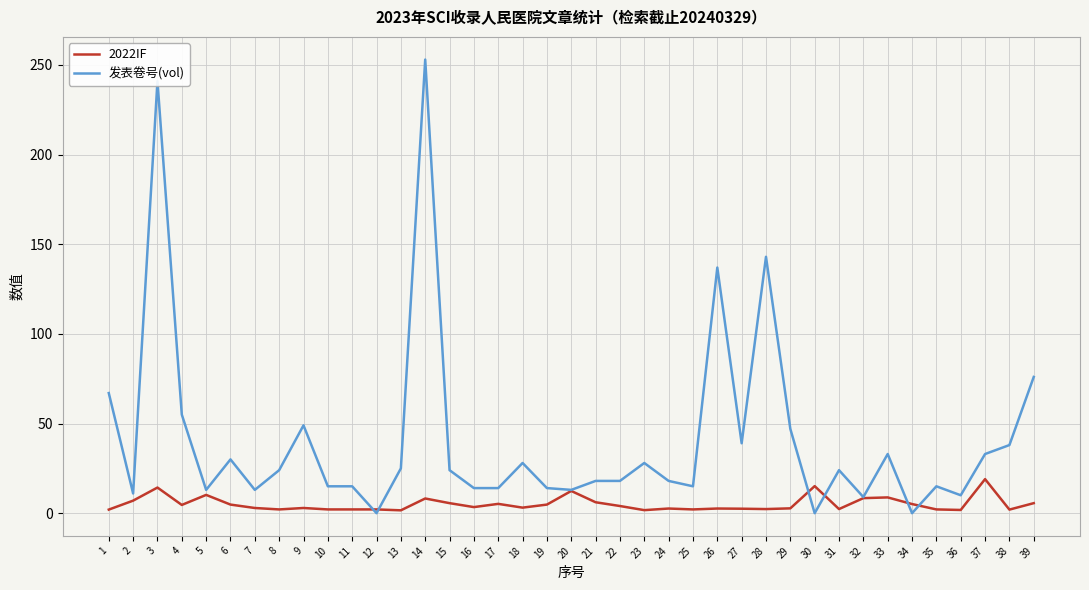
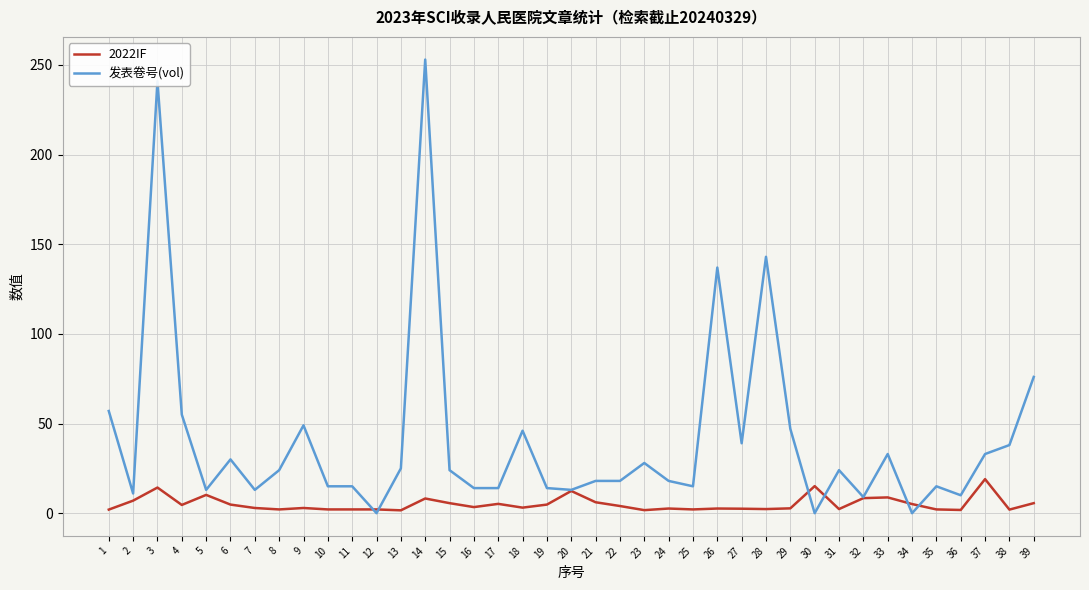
  {
    "2022IF": {
      "1": 2,
      "2": 7,
      "3": 14,
      "4": 5,
      "5": 10,
      "6": 5,
      "7": 3,
      "8": 2,
      "9": 3,
      "10": 2,
      "11": 2,
      "12": 2,
      "13": 2,
      "14": 8,
      "15": 6,
      "16": 3,
      "17": 5,
      "18": 3,
      "19": 5,
      "21": 6,
      "22": 4,
      "23": 2,
      "24": 3,
      "25": 2,
      "26": 3,
      "27": 3,
      "28": 2,
      "29": 3,
      "30": 15,
      "31": 2,
      "33": 9,
      "34": 5,
      "35": 2,
      "36": 2,
      "37": 19,
      "38": 2,
      "39": 6
    },
    "发表卷号(vol)": {
-     "1": 67,
+     "1": 57,
      "2": 11,
      "4": 55,
      "5": 13,
      "6": 30,
      "7": 13,
      "8": 24,
      "9": 49,
      "10": 15,
      "11": 15,
      "12": 0,
      "13": 25,
      "14": 253,
      "15": 24,
      "16": 14,
      "17": 14,
-     "18": 28,
+     "18": 46,
      "19": 14,
      "21": 18,
      "22": 18,
      "23": 28,
      "24": 18,
      "25": 15,
      "26": 137,
      "27": 39,
      "28": 143,
      "29": 47,
      "30": 0,
      "31": 24,
      "33": 33,
      "34": 0,
      "35": 15,
      "36": 10,
      "37": 33,
      "38": 38,
      "39": 76
    }
  }
